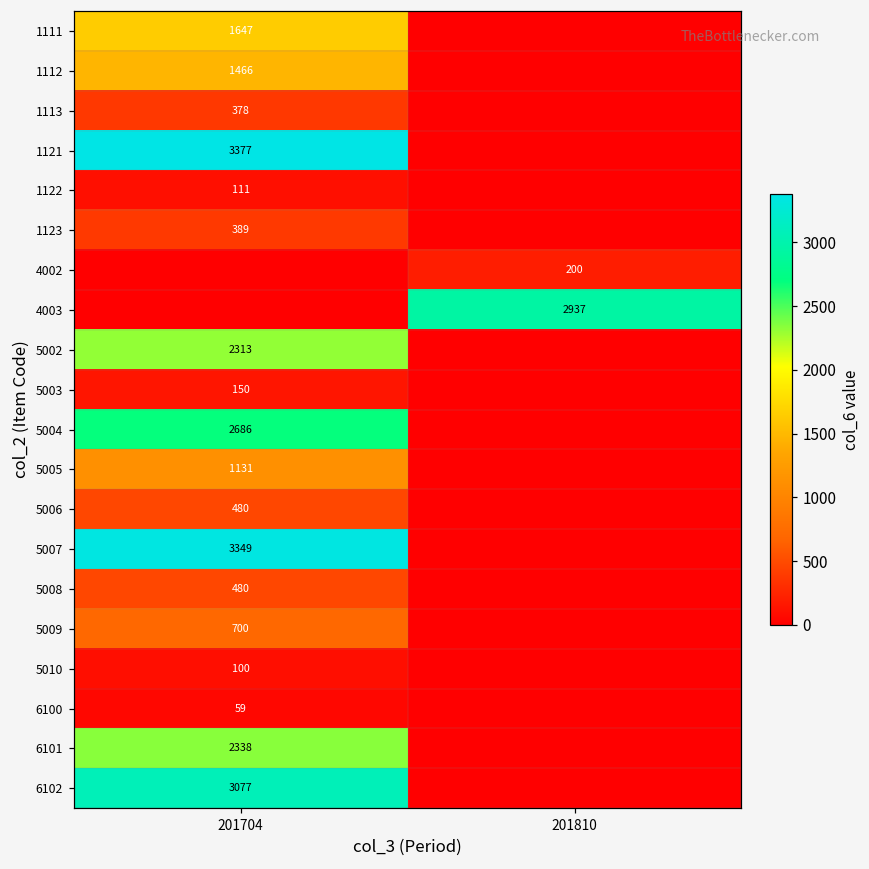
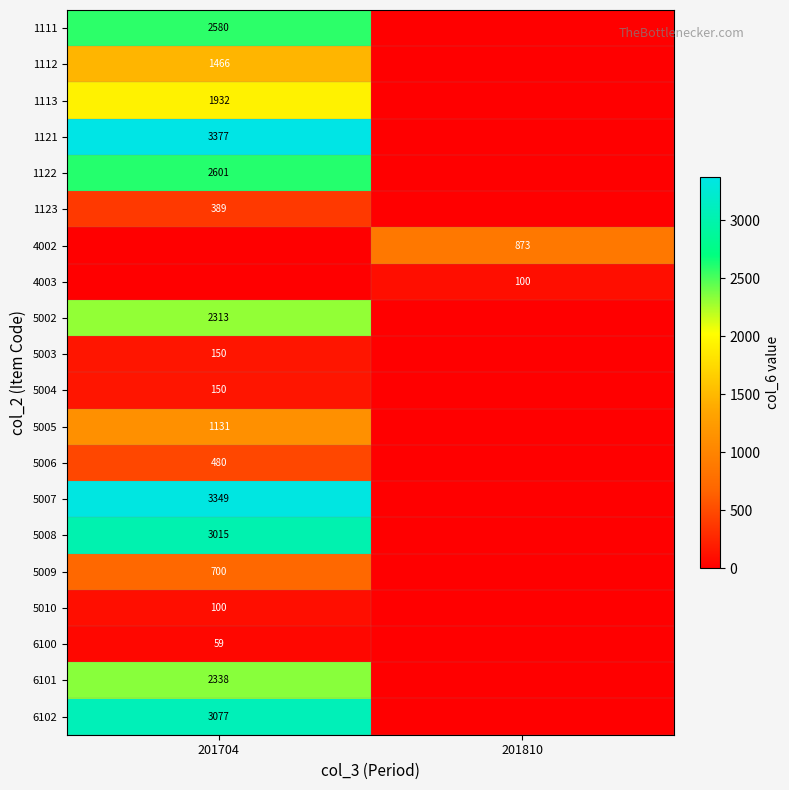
  {
    "1111": {
-     "201704": 1647
+     "201704": 2580
    },
    "1112": {
      "201704": 1466
    },
    "1113": {
-     "201704": 378
+     "201704": 1932
    },
    "1121": {
      "201704": 3377
    },
    "1122": {
-     "201704": 111
+     "201704": 2601
    },
    "1123": {
      "201704": 389
    },
    "4002": {
-     "201810": 200
+     "201810": 873
    },
    "4003": {
-     "201810": 2937
+     "201810": 100
    },
    "5002": {
      "201704": 2313
    },
    "5003": {
      "201704": 150
    },
    "5004": {
-     "201704": 2686
+     "201704": 150
    },
    "5005": {
      "201704": 1131
    },
    "5006": {
      "201704": 480
    },
    "5007": {
      "201704": 3349
    },
    "5008": {
-     "201704": 480
+     "201704": 3015
    },
    "5009": {
      "201704": 700
    },
    "5010": {
      "201704": 100
    },
    "6100": {
      "201704": 59
    },
    "6101": {
      "201704": 2338
    },
    "6102": {
      "201704": 3077
    }
  }
